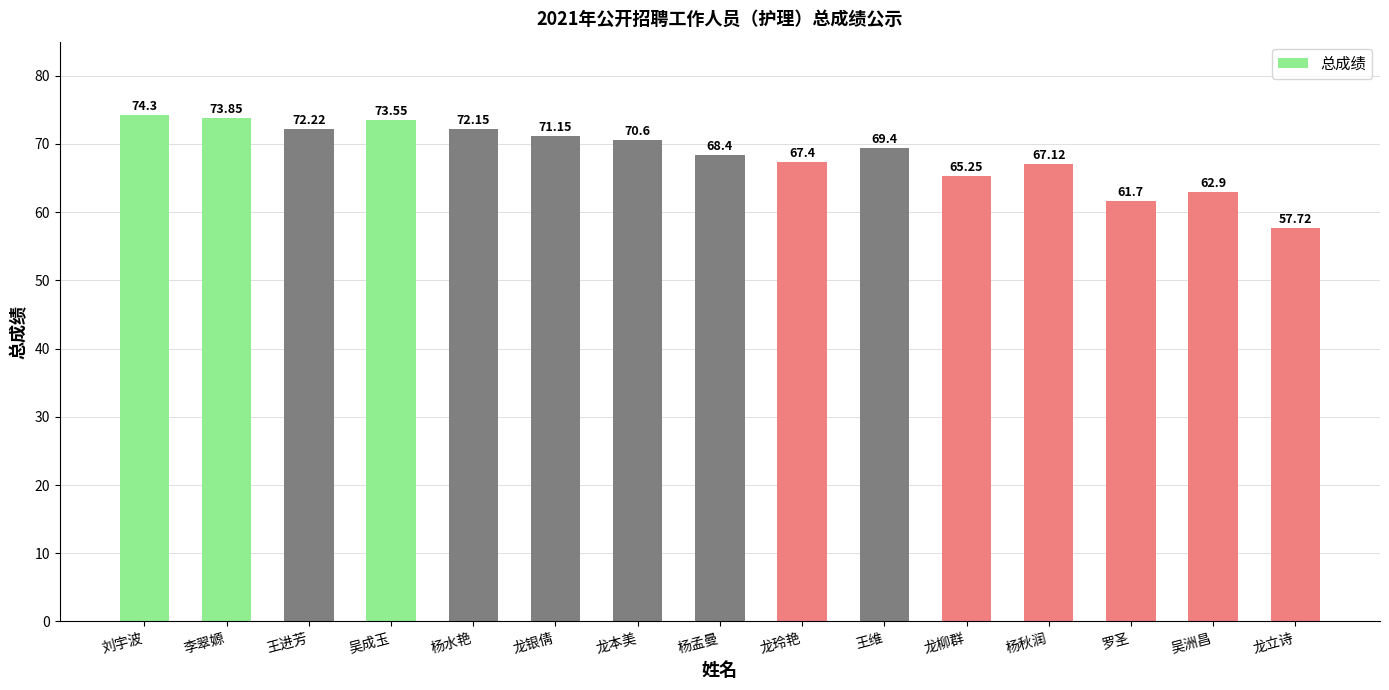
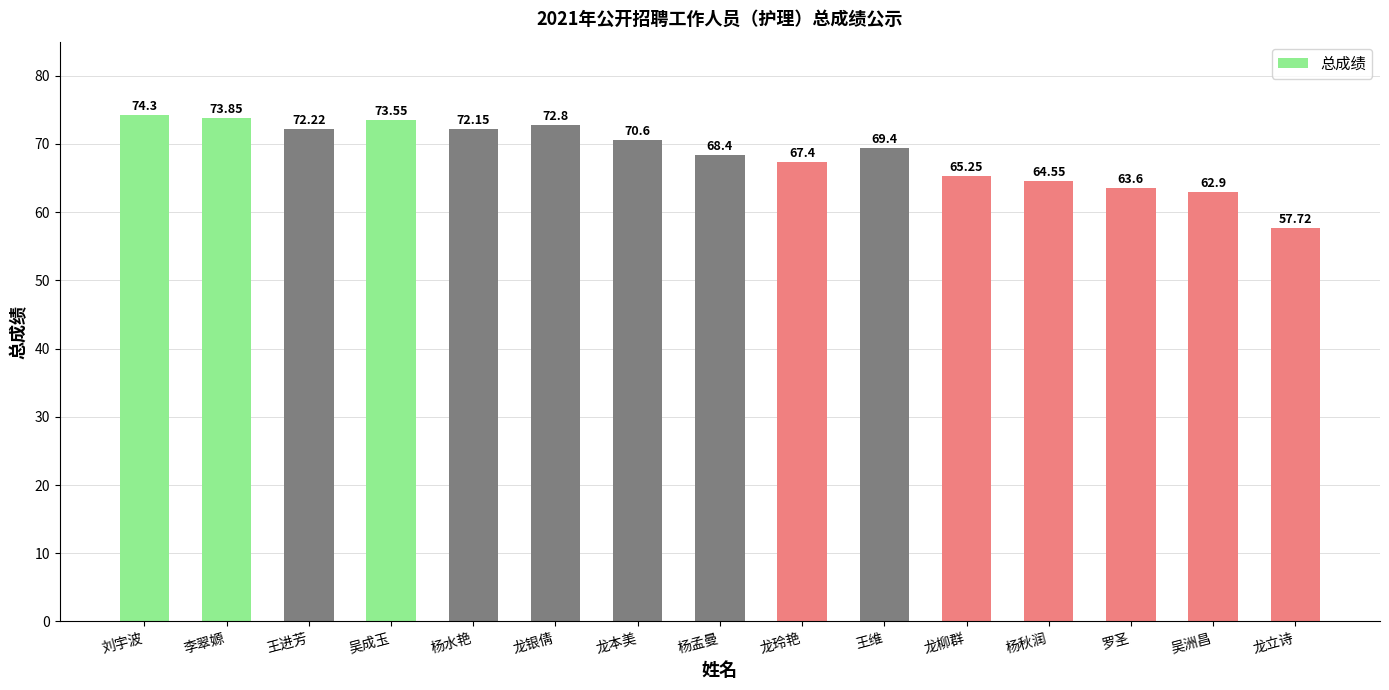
  {
    "刘宇波": 74.3,
    "李翠嫄": 73.85,
    "王进芳": 72.22,
    "吴成玉": 73.55,
    "杨水艳": 72.15,
-   "龙银倩": 71.15,
+   "龙银倩": 72.8,
    "龙本美": 70.6,
    "杨孟曼": 68.4,
    "龙玲艳": 67.4,
    "王维": 69.4,
    "龙柳群": 65.25,
-   "杨秋润": 67.12,
-   "罗圣": 61.7,
+   "杨秋润": 64.55,
+   "罗圣": 63.6,
    "吴洲昌": 62.9,
    "龙立诗": 57.72
  }
